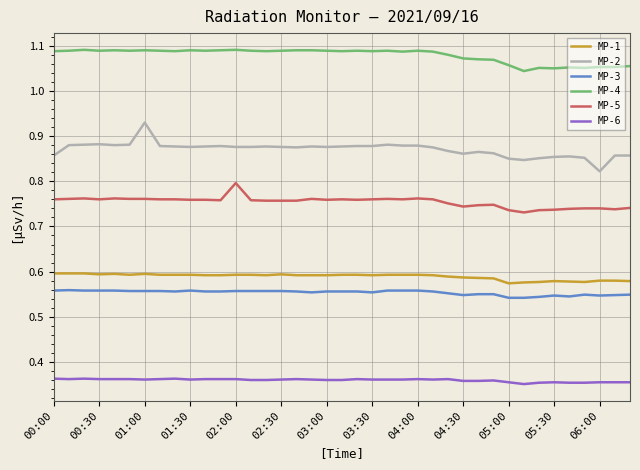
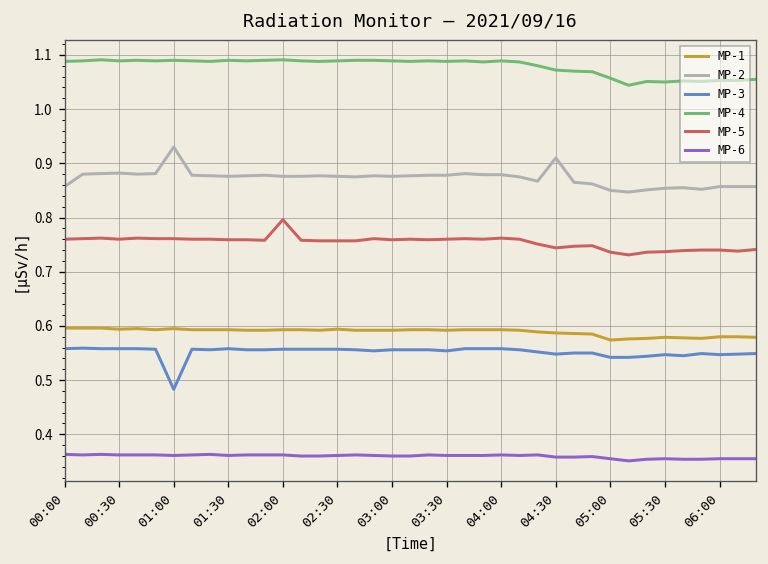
  {
    "MP-1": {
      "00:00": 0.60,
      "00:30": 0.59,
      "01:00": 0.60,
      "01:30": 0.59,
      "02:00": 0.59,
      "02:30": 0.59,
      "03:00": 0.59,
      "03:30": 0.59,
      "04:00": 0.59,
      "04:30": 0.59,
      "05:00": 0.57,
      "05:30": 0.58,
      "06:00": 0.58
    },
    "MP-2": {
      "00:00": 0.86,
      "00:30": 0.88,
      "01:00": 0.93,
      "01:30": 0.88,
      "02:00": 0.88,
      "02:30": 0.88,
      "03:00": 0.88,
      "03:30": 0.88,
      "04:00": 0.88,
-     "04:30": 0.86,
+     "04:30": 0.91,
      "05:00": 0.85,
      "05:30": 0.85,
-     "06:00": 0.82
+     "06:00": 0.86
    },
    "MP-3": {
      "00:00": 0.56,
      "00:30": 0.56,
-     "01:00": 0.56,
+     "01:00": 0.48,
      "01:30": 0.56,
      "02:00": 0.56,
      "02:30": 0.56,
      "03:00": 0.56,
      "03:30": 0.55,
      "04:00": 0.56,
      "04:30": 0.55,
      "05:00": 0.54,
      "05:30": 0.55,
      "06:00": 0.55
    },
    "MP-4": {
      "00:00": 1.09,
      "00:30": 1.09,
      "01:00": 1.09,
      "01:30": 1.09,
      "02:00": 1.09,
      "02:30": 1.09,
      "03:00": 1.09,
      "03:30": 1.09,
      "04:00": 1.09,
      "04:30": 1.07,
      "05:00": 1.06,
      "05:30": 1.05
    },
    "MP-5": {
      "00:00": 0.76,
      "00:30": 0.76,
      "01:00": 0.76,
      "01:30": 0.76,
      "02:00": 0.80,
      "02:30": 0.76,
      "03:00": 0.76,
      "03:30": 0.76,
      "04:00": 0.76,
      "04:30": 0.74,
      "05:00": 0.74,
      "05:30": 0.74,
      "06:00": 0.74
    },
    "MP-6": {
      "00:00": 0.36,
      "00:30": 0.36,
      "01:00": 0.36,
      "01:30": 0.36,
      "02:00": 0.36,
      "02:30": 0.36,
      "03:00": 0.36,
      "03:30": 0.36,
      "04:00": 0.36,
      "04:30": 0.36,
      "05:00": 0.36,
      "05:30": 0.36,
      "06:00": 0.36
    }
  }
